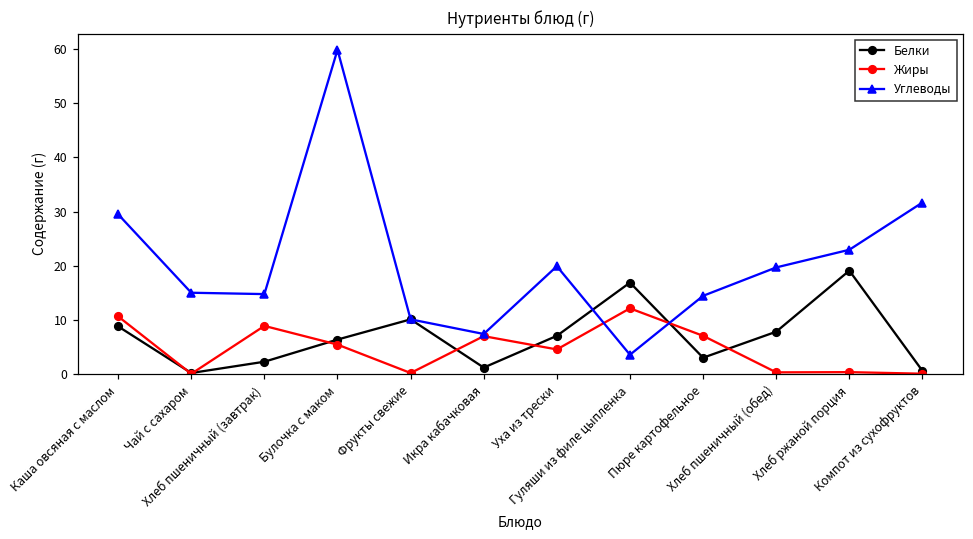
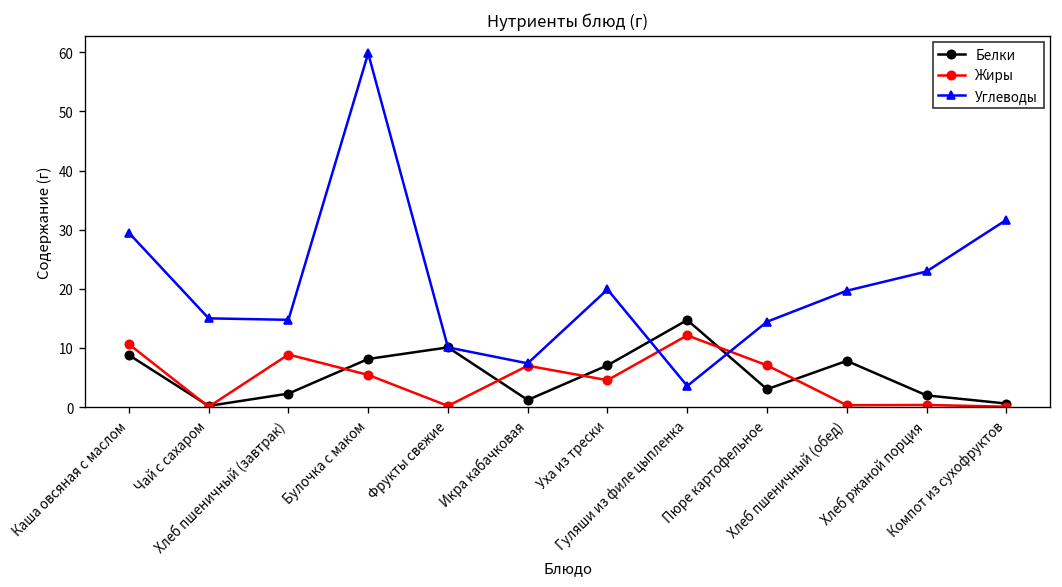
  {
    "Белки": {
      "Каша овсяная с маслом": 9,
      "Хлеб пшеничный (завтрак)": 2,
-     "Булочка с маком": 6,
+     "Булочка с маком": 8,
      "Икра кабачковая": 1,
      "Уха из трески": 7,
-     "Гуляши из филе цыпленка": 17,
+     "Гуляши из филе цыпленка": 15,
      "Пюре картофельное": 3,
      "Хлеб пшеничный (обед)": 8,
-     "Хлеб ржаной порция": 19,
+     "Хлеб ржаной порция": 2,
      "Компот из сухофруктов": 1
    },
    "Жиры": {
      "Каша овсяная с маслом": 11,
      "Хлеб пшеничный (завтрак)": 9,
      "Булочка с маком": 5,
      "Фрукты свежие": 0,
      "Уха из трески": 5,
      "Гуляши из филе цыпленка": 12,
      "Пюре картофельное": 7,
      "Хлеб пшеничный (обед)": 0,
      "Хлеб ржаной порция": 0,
      "Компот из сухофруктов": 0
    },
    "Углеводы": {
      "Каша овсяная с маслом": 29,
      "Чай с сахаром": 15,
      "Хлеб пшеничный (завтрак)": 15,
      "Булочка с маком": 60,
      "Уха из трески": 20,
      "Гуляши из филе цыпленка": 4,
      "Пюре картофельное": 14,
      "Хлеб пшеничный (обед)": 20,
      "Хлеб ржаной порция": 23,
      "Компот из сухофруктов": 32
    }
  }
